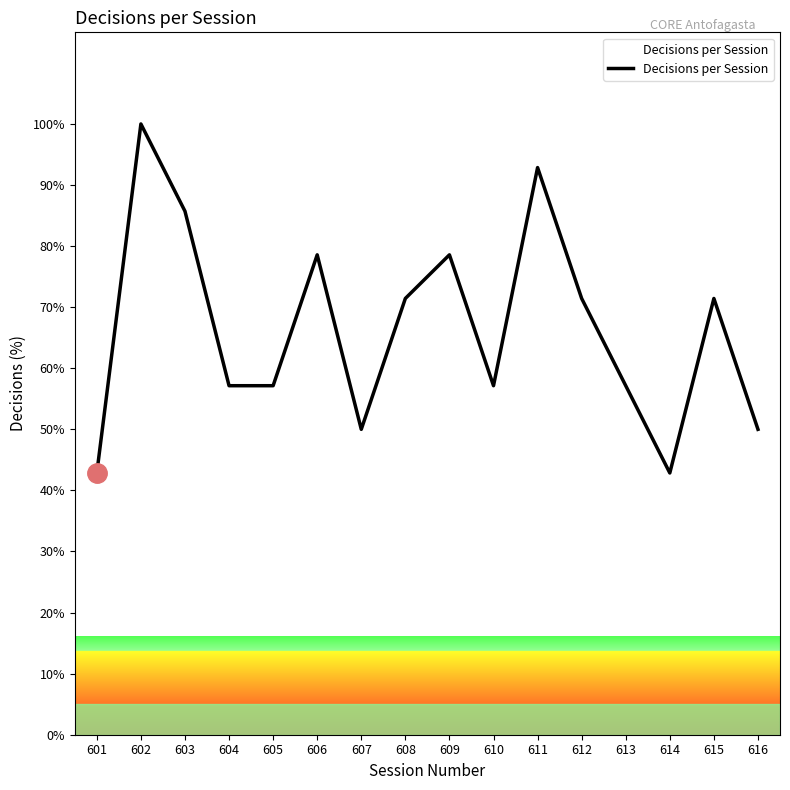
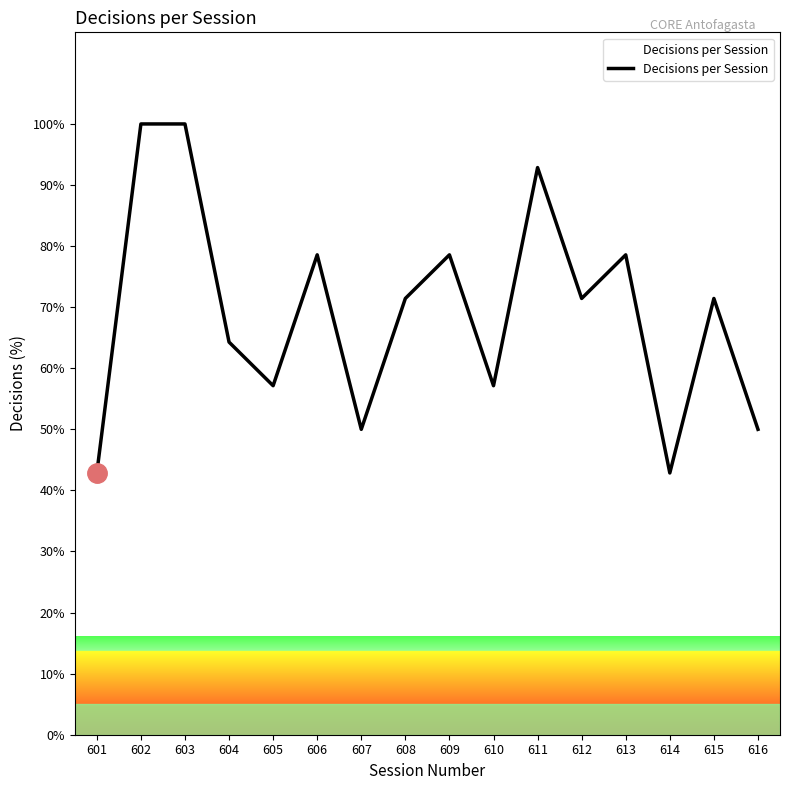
  {
    "Decisions per Session": {
      "602": "100%",
-     "603": "86%",
-     "604": "57%",
+     "603": "100%",
+     "604": "64%",
      "605": "57%",
      "606": "79%",
      "607": "50%",
      "608": "71%",
      "609": "79%",
      "610": "57%",
      "611": "93%",
      "612": "71%",
-     "613": "57%",
+     "613": "79%",
      "614": "43%",
      "615": "71%",
      "616": "50%"
    }
  }
